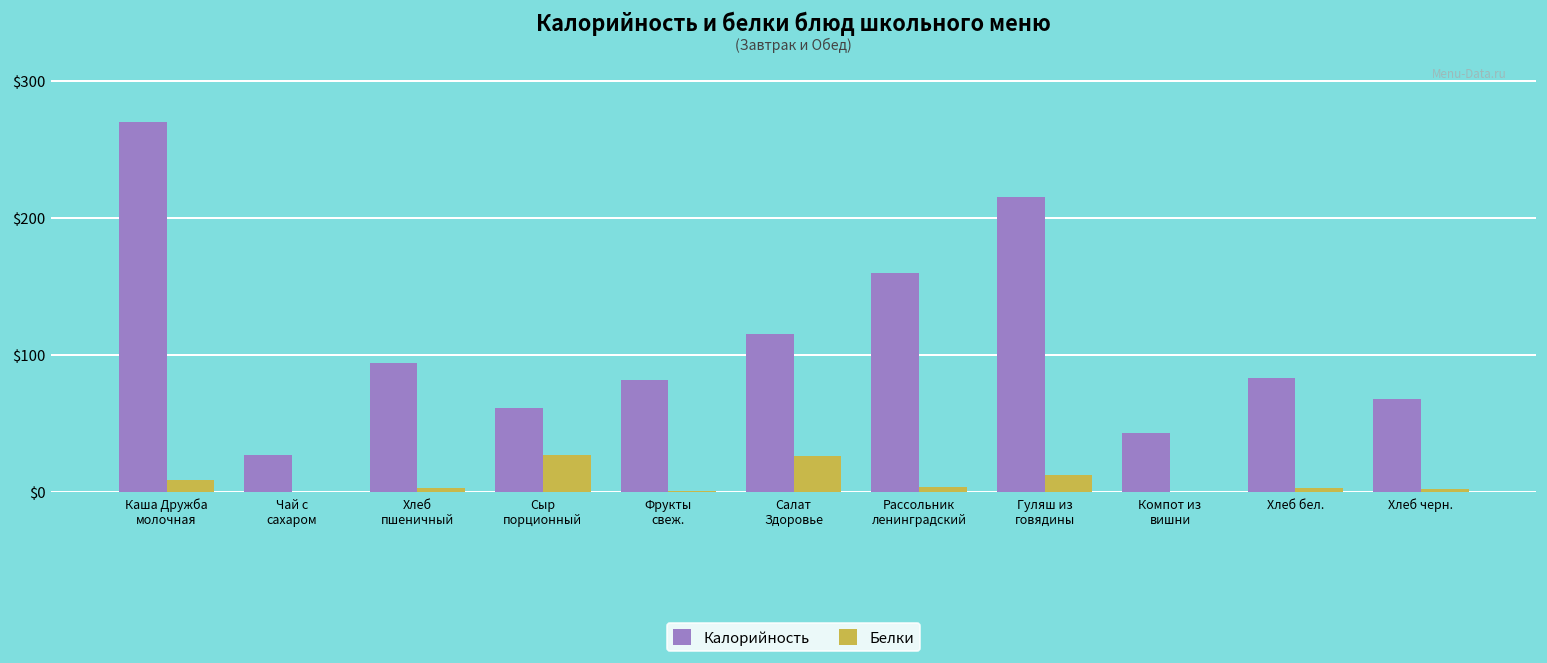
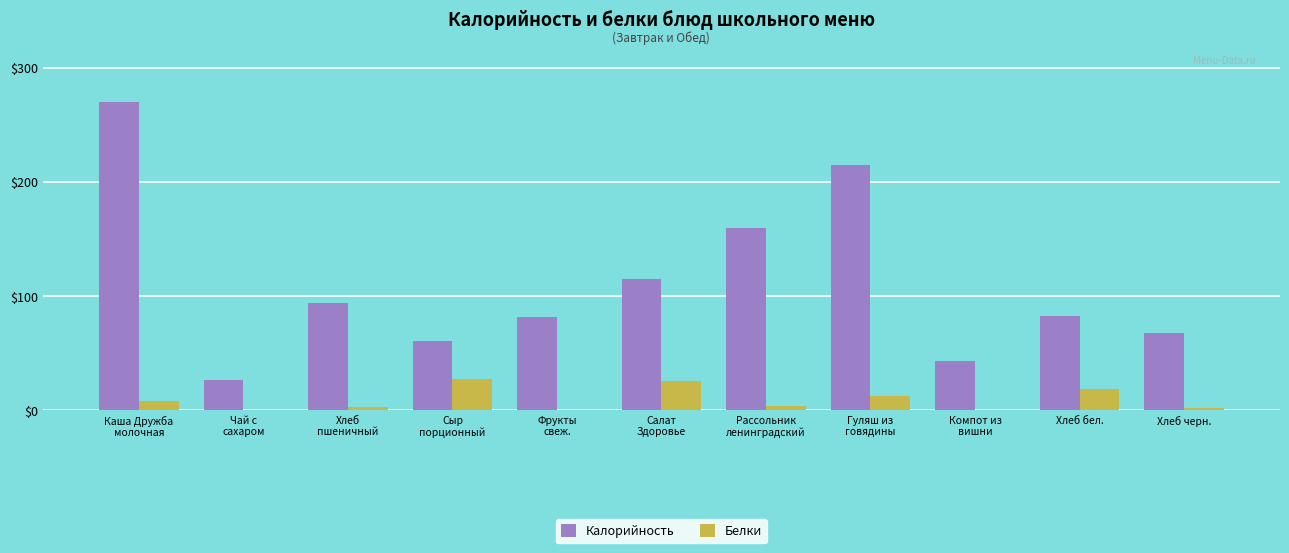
  {
    "Калорийность": {
      "Каша Дружба молочная": "$270",
      "Чай с сахаром": "$27",
      "Хлеб пшеничный": "$94",
      "Сыр порционный": "$61",
      "Фрукты свеж.": "$82",
      "Салат Здоровье": "$115",
      "Рассольник ленинградский": "$160",
      "Гуляш из говядины": "$215",
      "Компот из вишни": "$43",
      "Хлеб бел.": "$83",
      "Хлеб черн.": "$68"
    },
    "Белки": {
      "Каша Дружба молочная": "$8",
      "Хлеб пшеничный": "$3",
      "Сыр порционный": "$27",
      "Салат Здоровье": "$26",
      "Рассольник ленинградский": "$4",
      "Гуляш из говядины": "$13",
-     "Хлеб бел.": "$3",
+     "Хлеб бел.": "$19",
      "Хлеб черн.": "$2"
    }
  }
